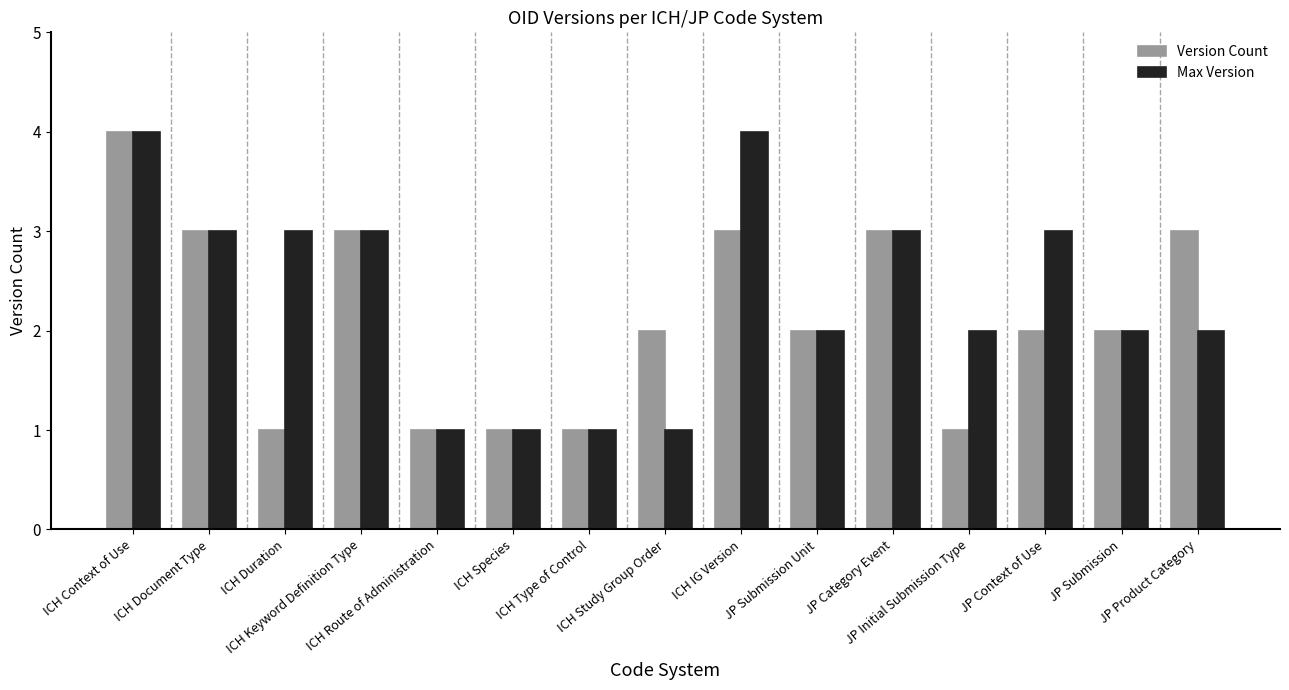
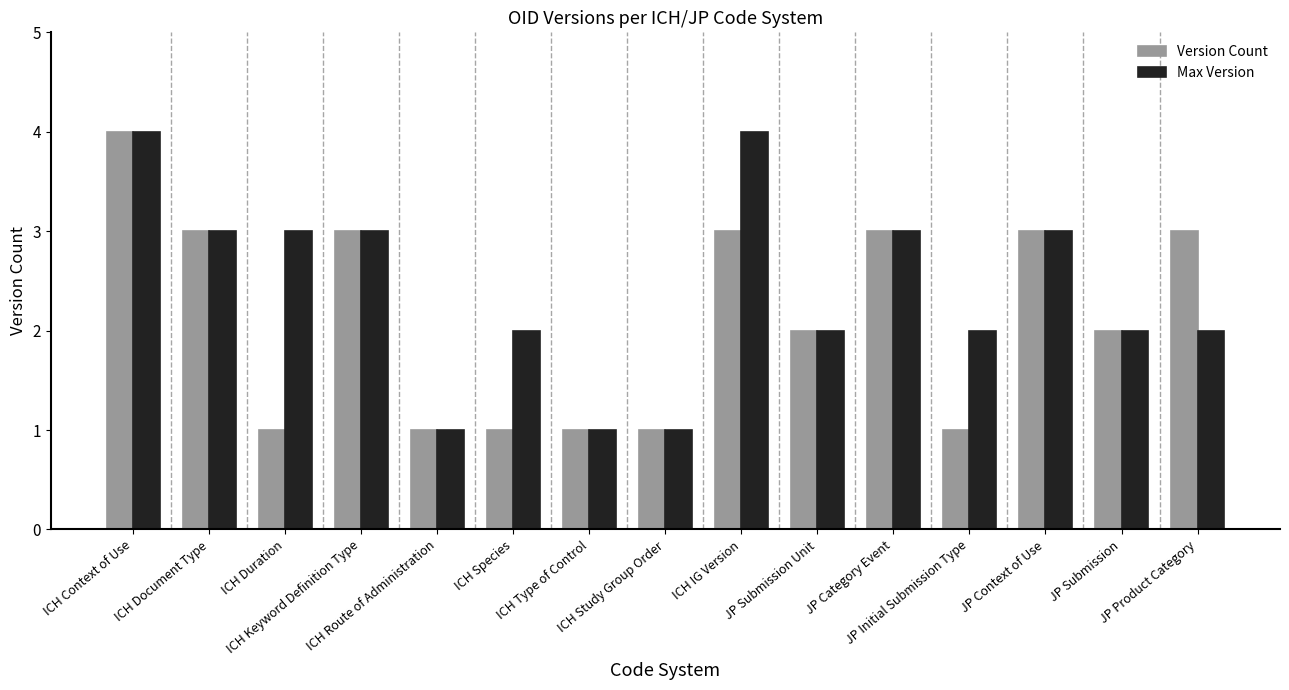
  {
    "Version Count": {
      "ICH Context of Use": 4,
      "ICH Document Type": 3,
      "ICH Duration": 1,
      "ICH Keyword Definition Type": 3,
      "ICH Route of Administration": 1,
      "ICH Species": 1,
      "ICH Type of Control": 1,
-     "ICH Study Group Order": 2,
+     "ICH Study Group Order": 1,
      "ICH IG Version": 3,
      "JP Submission Unit": 2,
      "JP Category Event": 3,
      "JP Initial Submission Type": 1,
-     "JP Context of Use": 2,
+     "JP Context of Use": 3,
      "JP Submission": 2,
      "JP Product Category": 3
    },
    "Max Version": {
      "ICH Context of Use": 4,
      "ICH Document Type": 3,
      "ICH Duration": 3,
      "ICH Keyword Definition Type": 3,
      "ICH Route of Administration": 1,
-     "ICH Species": 1,
+     "ICH Species": 2,
      "ICH Type of Control": 1,
      "ICH Study Group Order": 1,
      "ICH IG Version": 4,
      "JP Submission Unit": 2,
      "JP Category Event": 3,
      "JP Initial Submission Type": 2,
      "JP Context of Use": 3,
      "JP Submission": 2,
      "JP Product Category": 2
    }
  }
